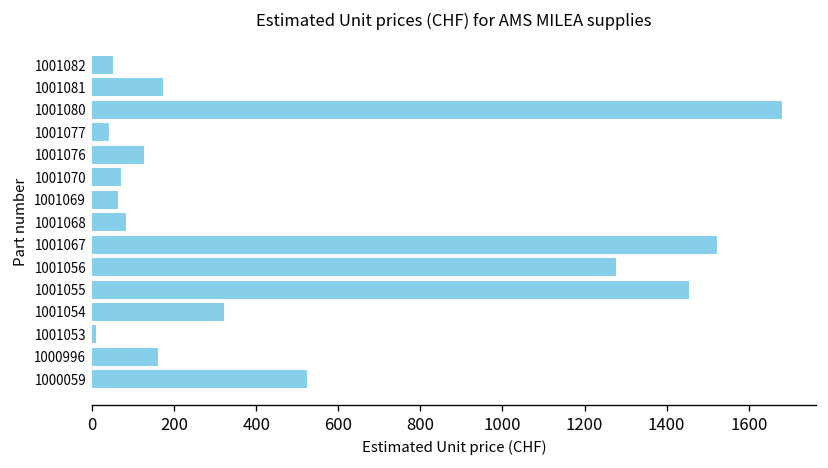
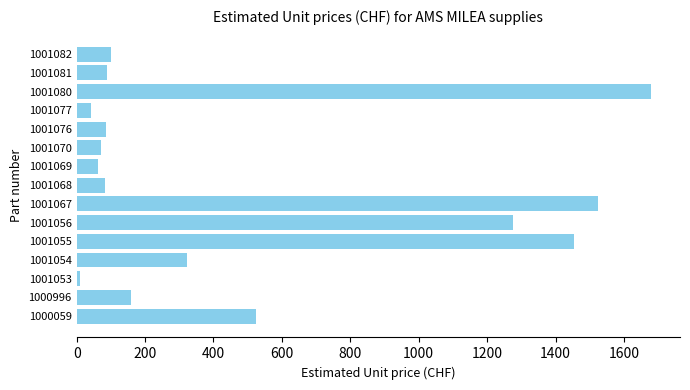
  {
-   "1001082": 50,
-   "1001081": 170,
+   "1001082": 100,
+   "1001081": 90,
    "1001080": 1680,
    "1001077": 40,
-   "1001076": 130,
+   "1001076": 90,
    "1001070": 70,
    "1001069": 60,
    "1001068": 80,
    "1001067": 1520,
    "1001056": 1280,
    "1001055": 1450,
    "1001054": 320,
    "1001053": 10,
    "1000996": 160,
    "1000059": 530
  }
